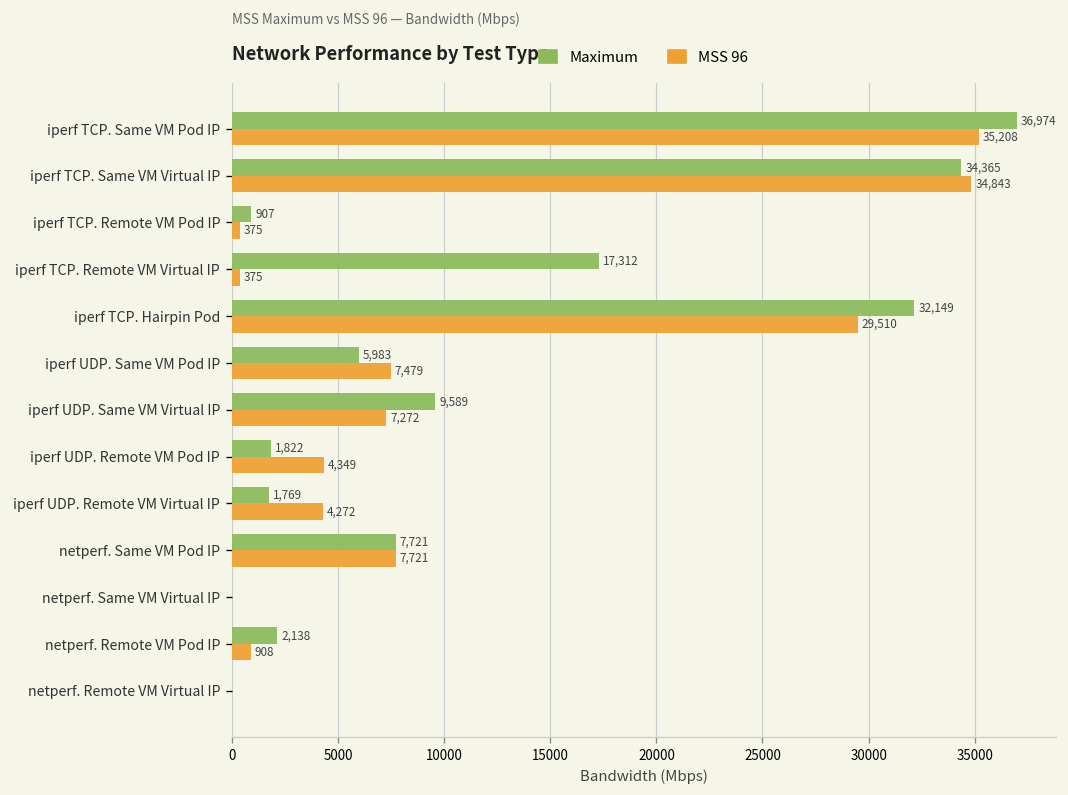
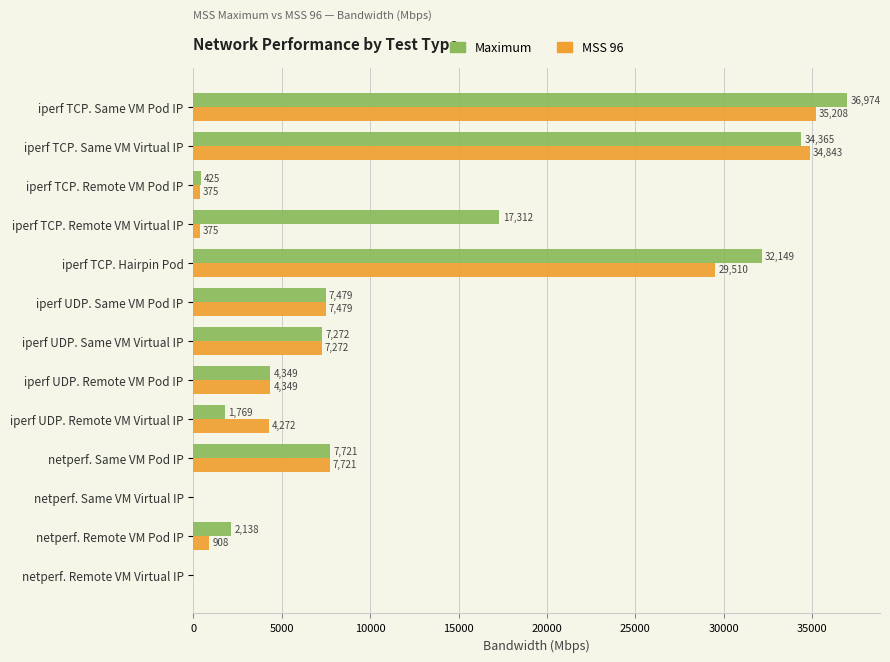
  {
    "Maximum": {
      "iperf TCP. Same VM Pod IP": "36,974",
      "iperf TCP. Same VM Virtual IP": "34,365",
-     "iperf TCP. Remote VM Pod IP": "907",
+     "iperf TCP. Remote VM Pod IP": "425",
      "iperf TCP. Remote VM Virtual IP": "17,312",
      "iperf TCP. Hairpin Pod": "32,149",
-     "iperf UDP. Same VM Pod IP": "5,983",
-     "iperf UDP. Same VM Virtual IP": "9,589",
-     "iperf UDP. Remote VM Pod IP": "1,822",
+     "iperf UDP. Same VM Pod IP": "7,479",
+     "iperf UDP. Same VM Virtual IP": "7,272",
+     "iperf UDP. Remote VM Pod IP": "4,349",
      "iperf UDP. Remote VM Virtual IP": "1,769",
      "netperf. Same VM Pod IP": "7,721",
      "netperf. Remote VM Pod IP": "2,138"
    }
  }
